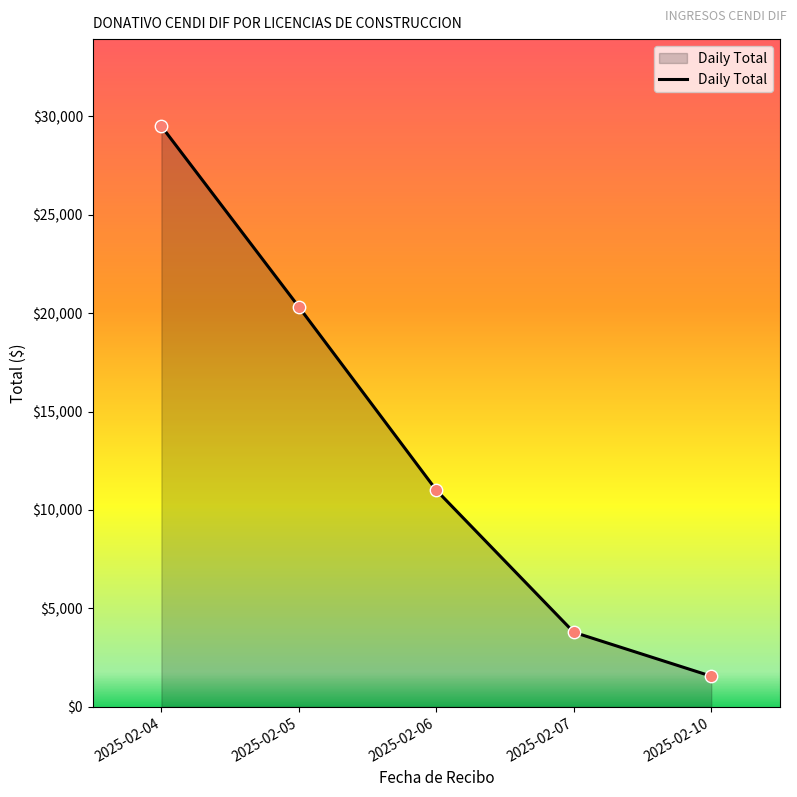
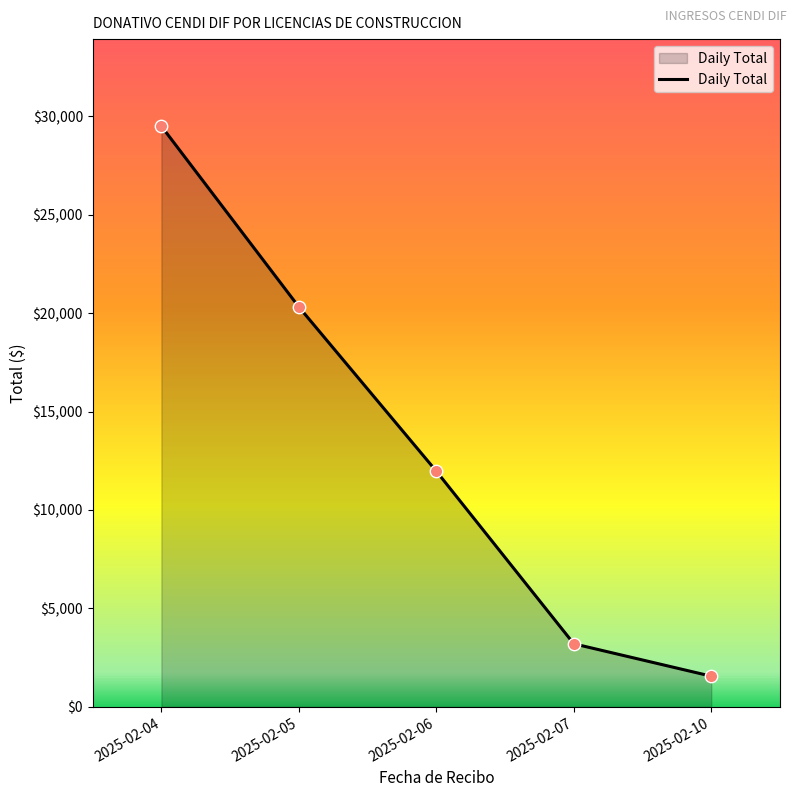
  {
    "2025-02-04": "$29,500",
    "2025-02-05": "$20,300",
-   "2025-02-06": "$11,000",
-   "2025-02-07": "$3,800",
+   "2025-02-06": "$12,000",
+   "2025-02-07": "$3,200",
    "2025-02-10": "$1,600"
  }
